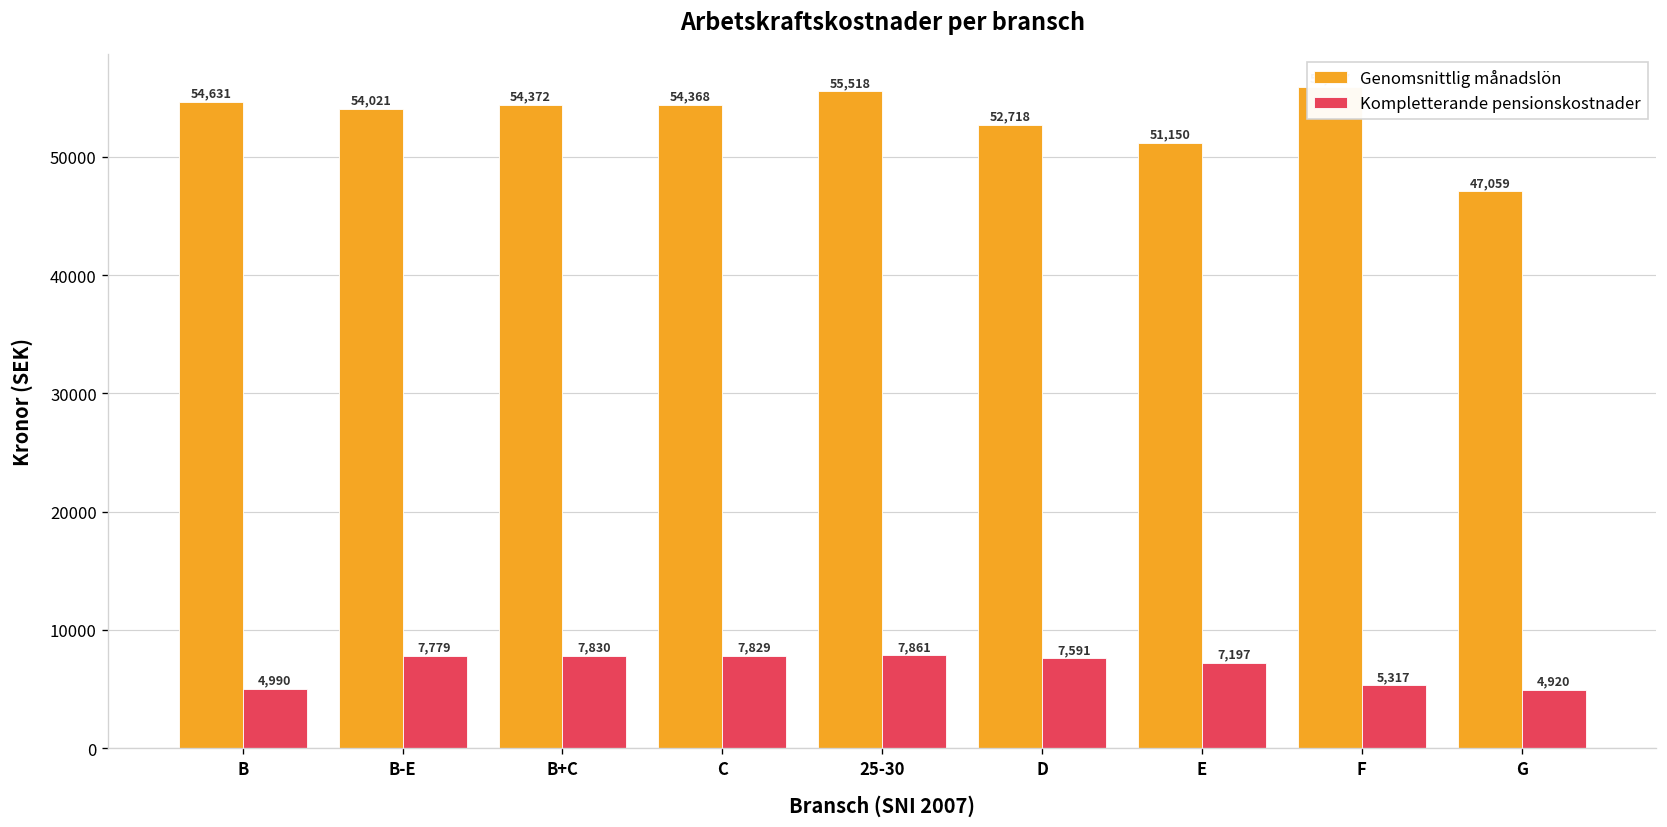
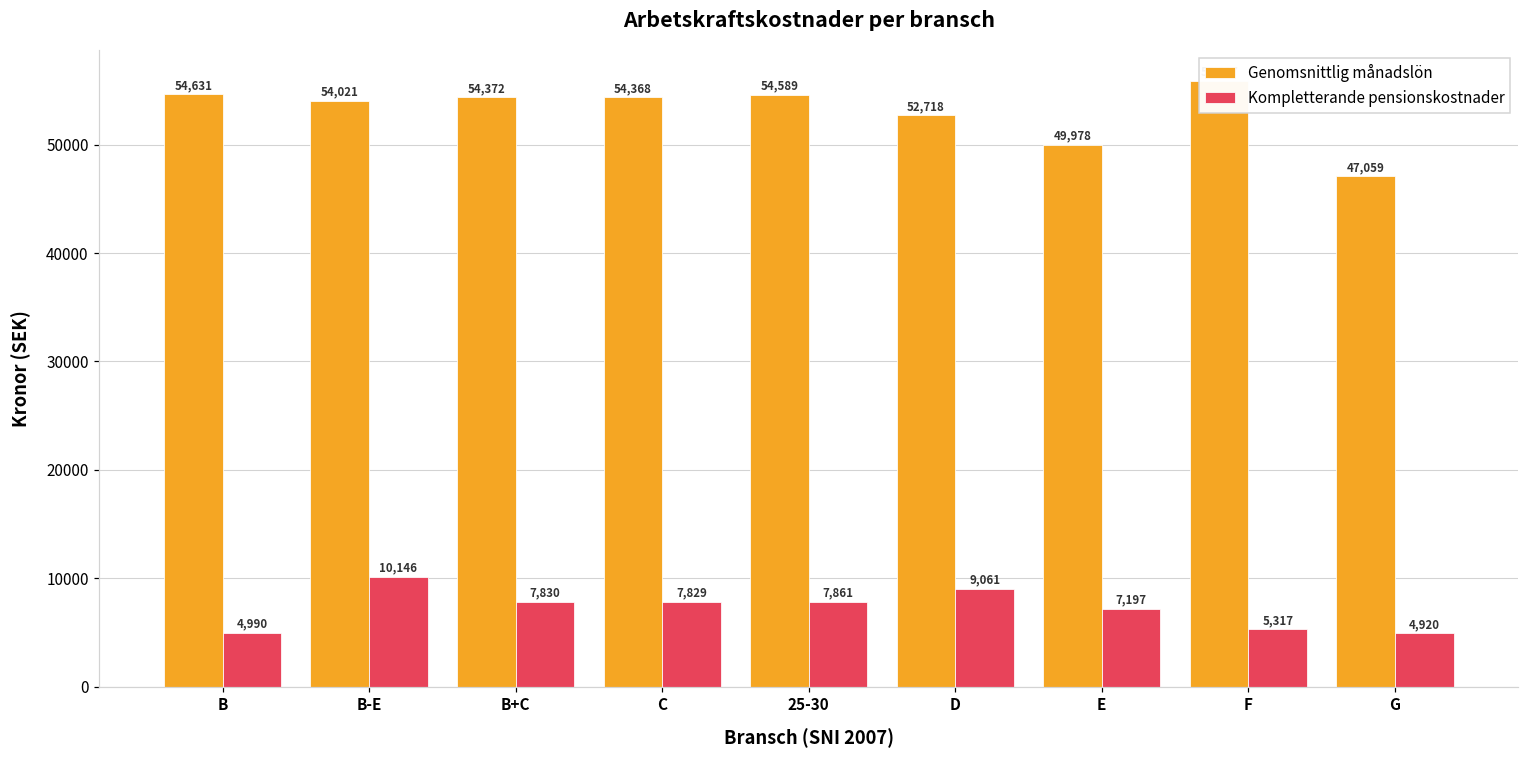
  {
    "Genomsnittlig månadslön": {
      "B": "54,631",
      "B-E": "54,021",
      "B+C": "54,372",
      "C": "54,368",
-     "25-30": "55,518",
+     "25-30": "54,589",
      "D": "52,718",
-     "E": "51,150",
+     "E": "49,978",
      "G": "47,059"
    },
    "Kompletterande pensionskostnader": {
      "B": "4,990",
-     "B-E": "7,779",
+     "B-E": "10,146",
      "B+C": "7,830",
      "C": "7,829",
      "25-30": "7,861",
-     "D": "7,591",
+     "D": "9,061",
      "E": "7,197",
      "F": "5,317",
      "G": "4,920"
    }
  }
